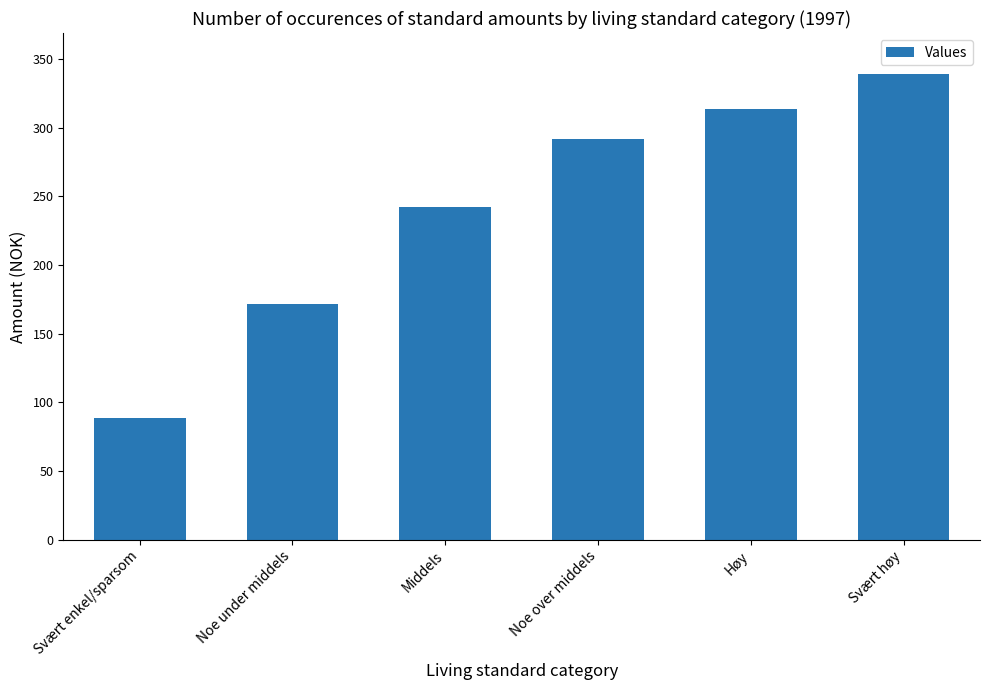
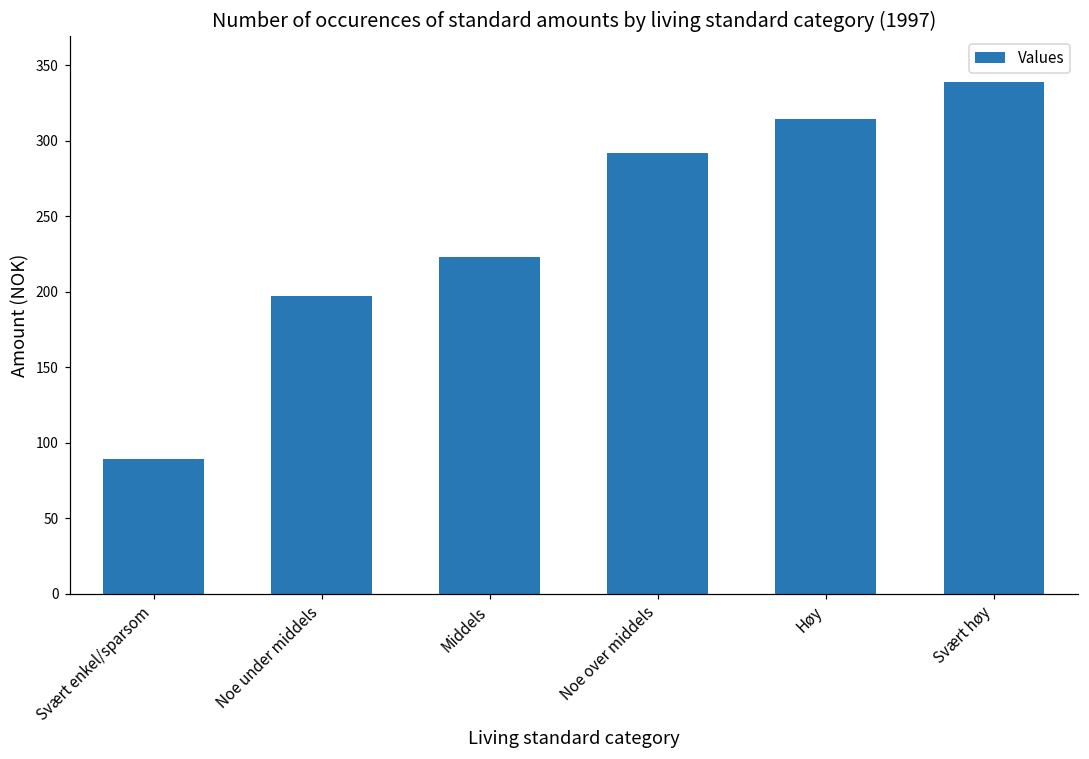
  {
    "Svært enkel/sparsom": 89,
-   "Noe under middels": 172,
-   "Middels": 242,
+   "Noe under middels": 197,
+   "Middels": 223,
    "Noe over middels": 292,
    "Høy": 314,
    "Svært høy": 339
  }
